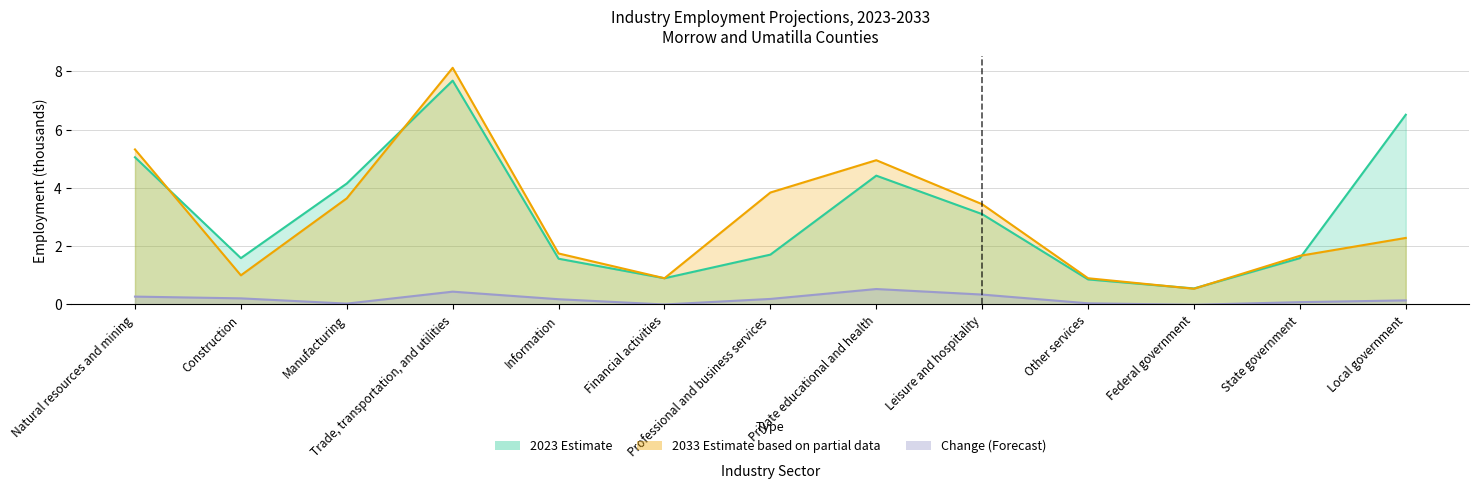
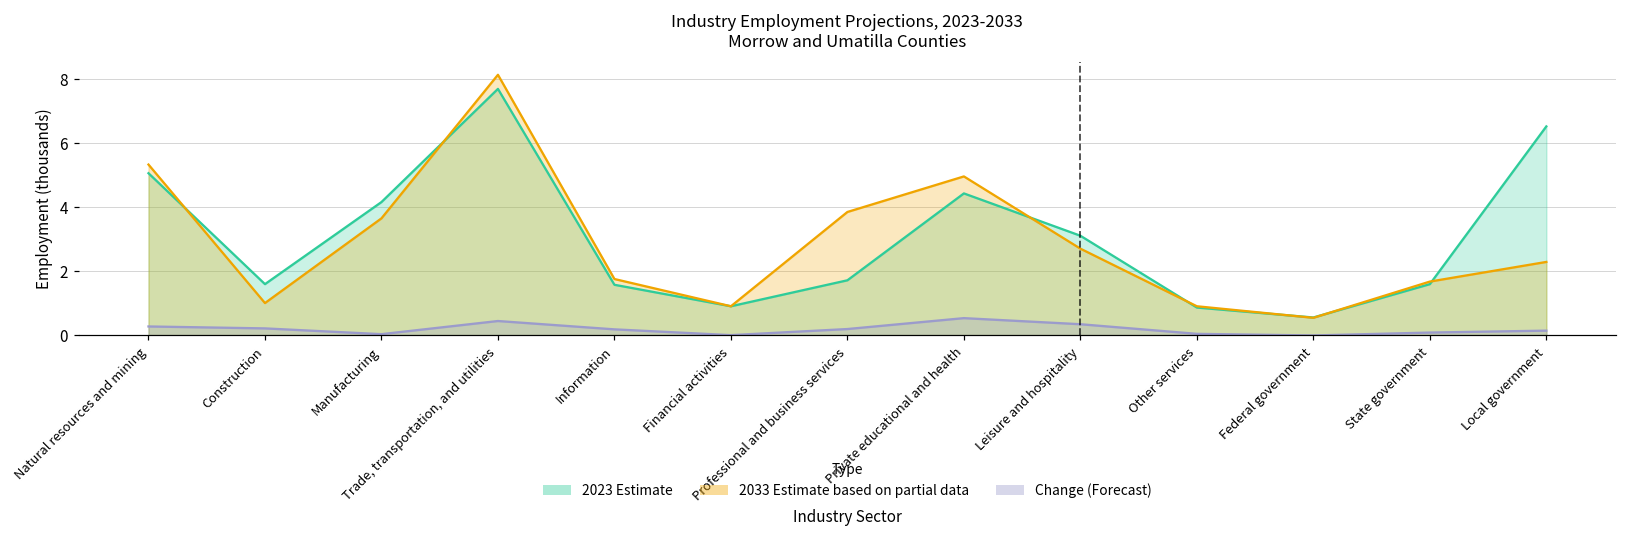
  {
    "2033 Estimate based on partial data": {
      "Natural resources and mining": 5.3,
      "Construction": 1.0,
      "Manufacturing": 3.6,
      "Trade, transportation, and utilities": 8.1,
      "Information": 1.8,
      "Professional and business services": 3.8,
      "Private educational and health": 5.0,
-     "Leisure and hospitality": 3.4,
+     "Leisure and hospitality": 2.7,
      "Local government": 2.3
    }
  }
